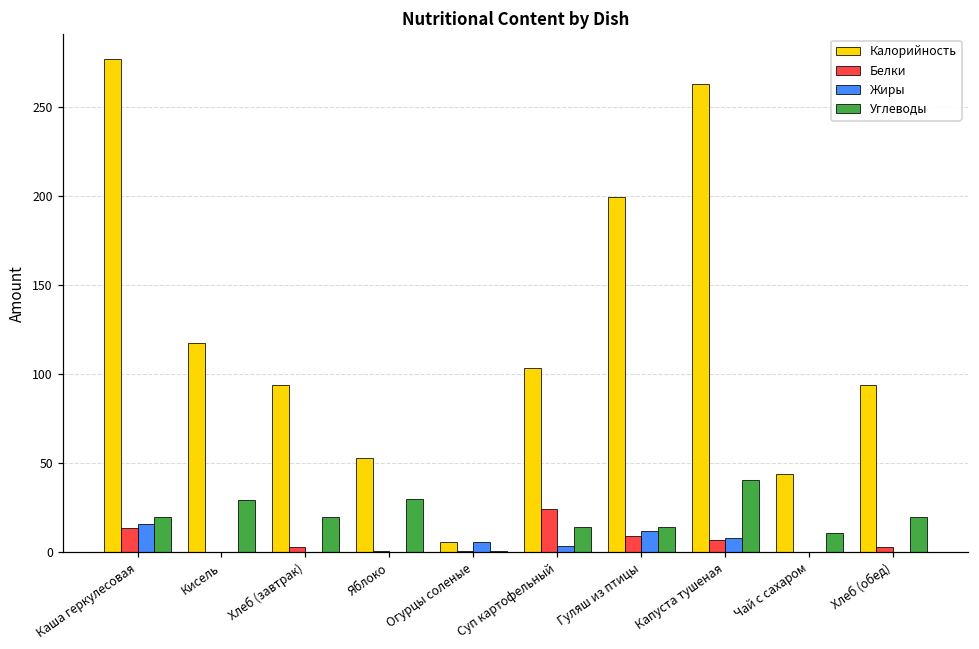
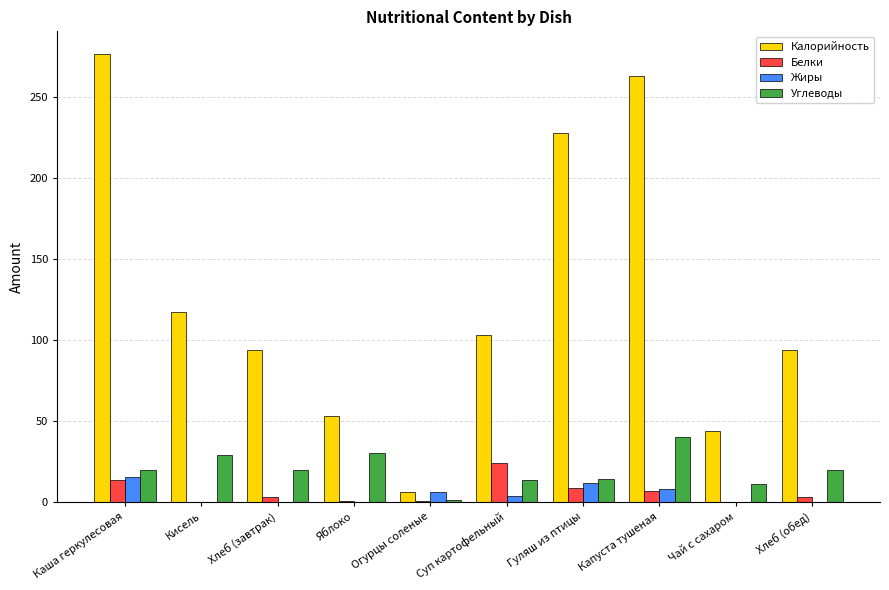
  {
    "Калорийность": {
      "Каша геркулесовая": 277,
      "Кисель": 117,
      "Хлеб (завтрак)": 94,
      "Яблоко": 53,
      "Огурцы соленые": 6,
      "Суп картофельный": 103,
-     "Гуляш из птицы": 199,
+     "Гуляш из птицы": 228,
      "Капуста тушеная": 263,
      "Чай с сахаром": 44,
      "Хлеб (обед)": 94
    },
    "Белки": {
      "Каша геркулесовая": 14,
      "Хлеб (завтрак)": 3,
      "Суп картофельный": 24,
      "Гуляш из птицы": 9,
      "Капуста тушеная": 7,
      "Чай с сахаром": 0,
      "Хлеб (обед)": 3
    },
    "Жиры": {
      "Каша геркулесовая": 16,
      "Кисель": 0,
      "Хлеб (завтрак)": 0,
      "Яблоко": 0,
      "Огурцы соленые": 6,
      "Суп картофельный": 4,
      "Гуляш из птицы": 12,
      "Капуста тушеная": 8,
      "Чай с сахаром": 0,
      "Хлеб (обед)": 0
    },
    "Углеводы": {
      "Каша геркулесовая": 20,
      "Кисель": 29,
      "Хлеб (завтрак)": 20,
      "Яблоко": 30,
      "Суп картофельный": 14,
      "Гуляш из птицы": 14,
      "Капуста тушеная": 41,
      "Чай с сахаром": 11,
      "Хлеб (обед)": 20
    }
  }
